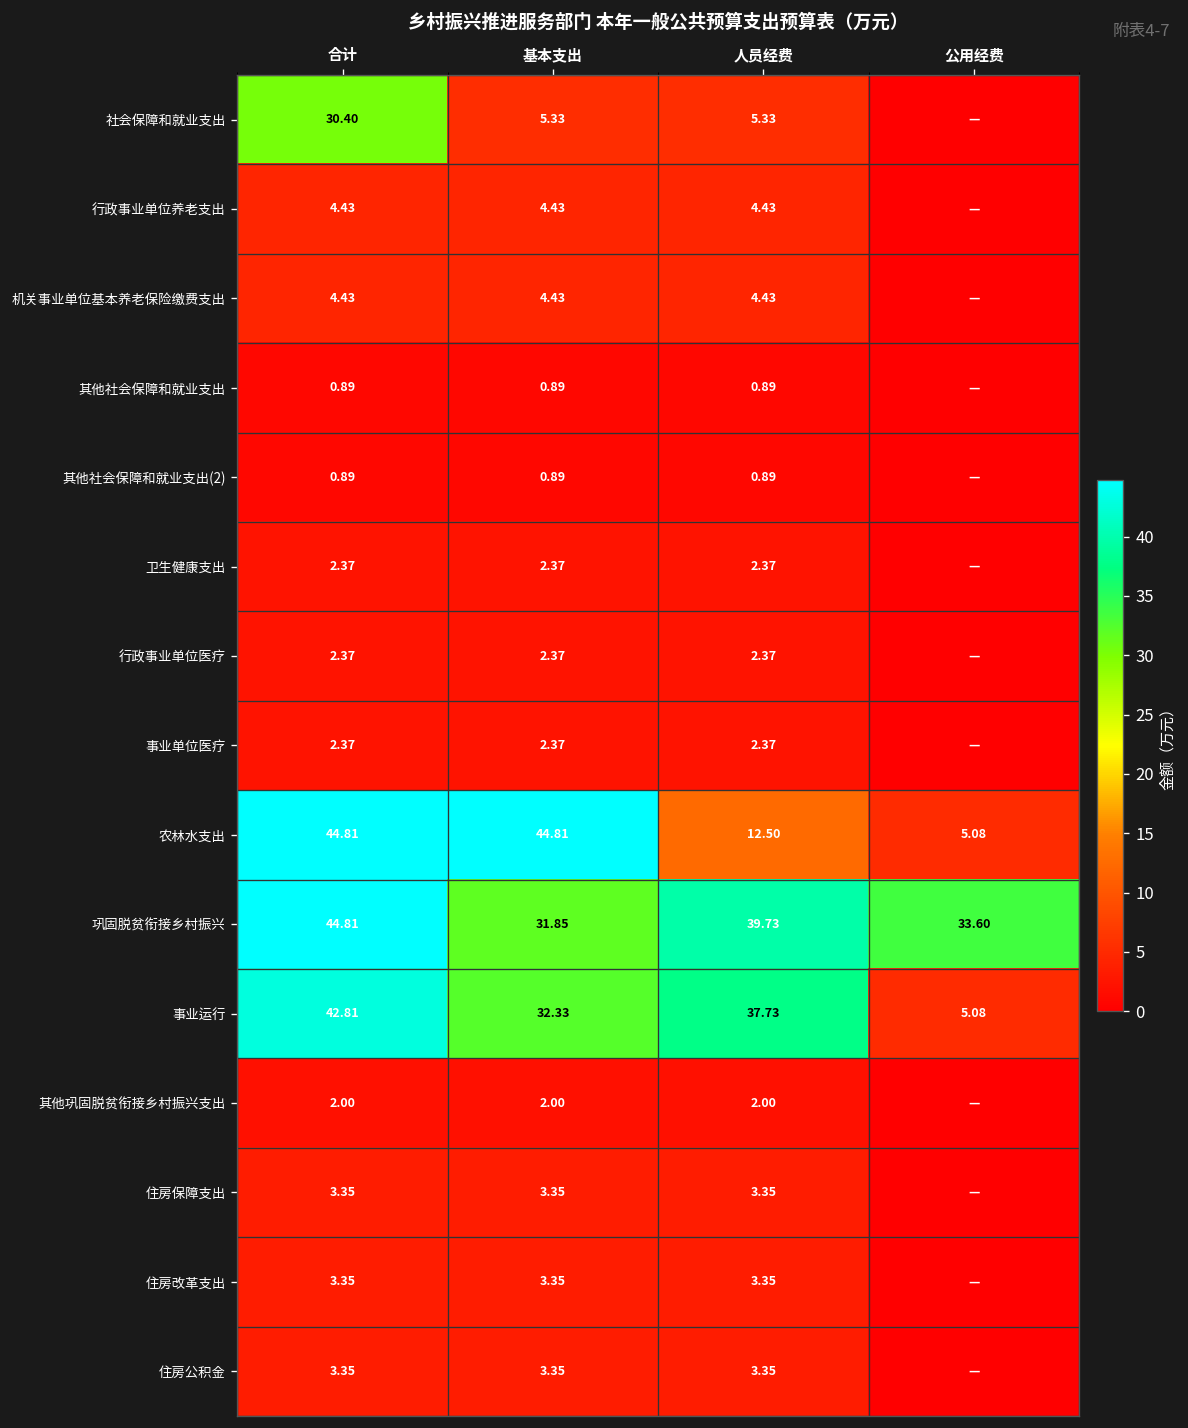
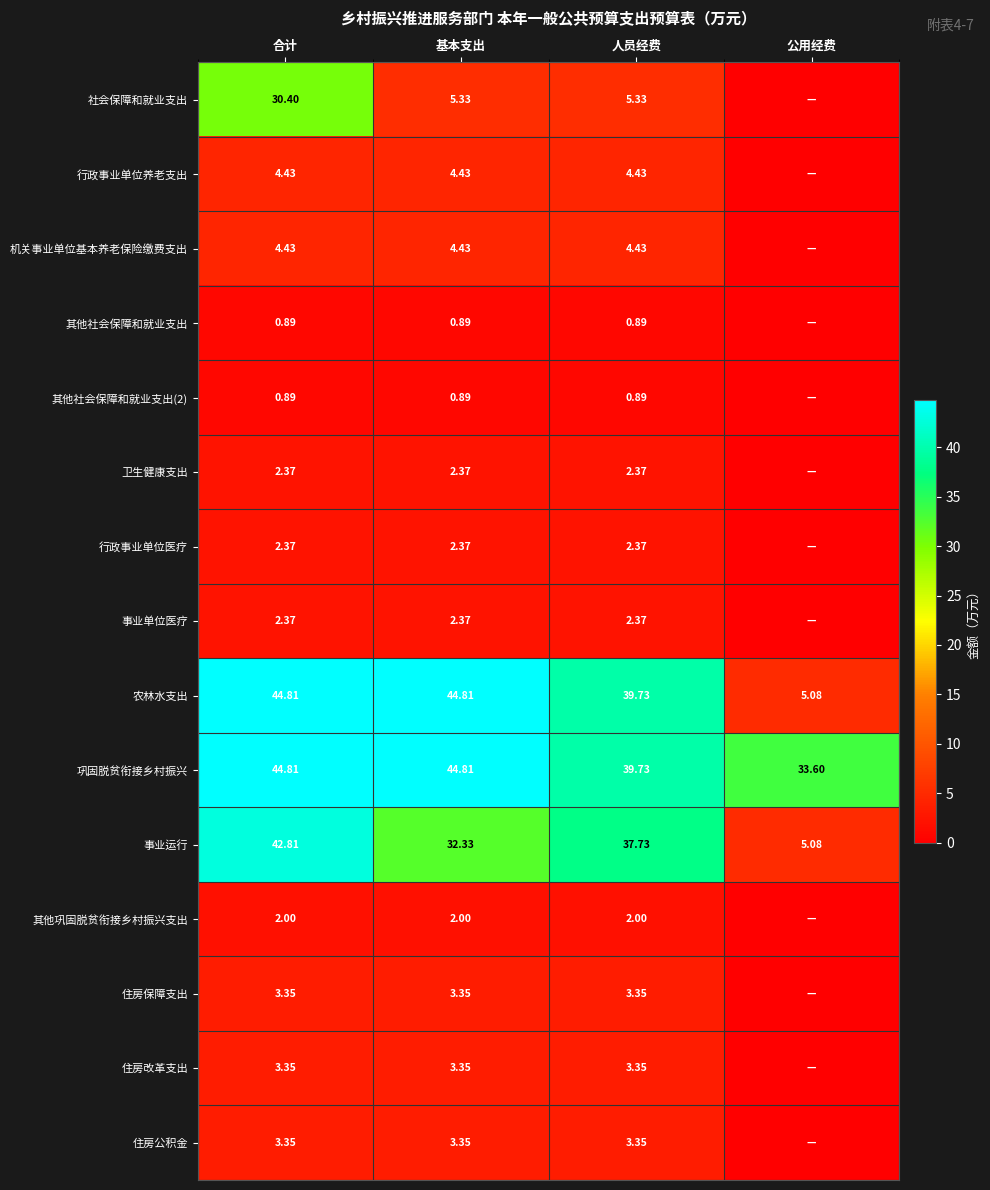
  {
    "社会保障和就业支出": {
      "合计": 30.40,
      "基本支出": 5.33,
      "人员经费": 5.33
    },
    "行政事业单位养老支出": {
      "合计": 4.43,
      "基本支出": 4.43,
      "人员经费": 4.43
    },
    "机关事业单位基本养老保险缴费支出": {
      "合计": 4.43,
      "基本支出": 4.43,
      "人员经费": 4.43
    },
    "其他社会保障和就业支出": {
      "合计": 0.89,
      "基本支出": 0.89,
      "人员经费": 0.89
    },
    "其他社会保障和就业支出(2)": {
      "合计": 0.89,
      "基本支出": 0.89,
      "人员经费": 0.89
    },
    "卫生健康支出": {
      "合计": 2.37,
      "基本支出": 2.37,
      "人员经费": 2.37
    },
    "行政事业单位医疗": {
      "合计": 2.37,
      "基本支出": 2.37,
      "人员经费": 2.37
    },
    "事业单位医疗": {
      "合计": 2.37,
      "基本支出": 2.37,
      "人员经费": 2.37
    },
    "农林水支出": {
      "合计": 44.81,
      "基本支出": 44.81,
-     "人员经费": 12.50,
+     "人员经费": 39.73,
      "公用经费": 5.08
    },
    "巩固脱贫衔接乡村振兴": {
      "合计": 44.81,
-     "基本支出": 31.85,
+     "基本支出": 44.81,
      "人员经费": 39.73,
      "公用经费": 33.60
    },
    "事业运行": {
      "合计": 42.81,
      "基本支出": 32.33,
      "人员经费": 37.73,
      "公用经费": 5.08
    },
    "其他巩固脱贫衔接乡村振兴支出": {
      "合计": 2.00,
      "基本支出": 2.00,
      "人员经费": 2.00
    },
    "住房保障支出": {
      "合计": 3.35,
      "基本支出": 3.35,
      "人员经费": 3.35
    },
    "住房改革支出": {
      "合计": 3.35,
      "基本支出": 3.35,
      "人员经费": 3.35
    },
    "住房公积金": {
      "合计": 3.35,
      "基本支出": 3.35,
      "人员经费": 3.35
    }
  }
